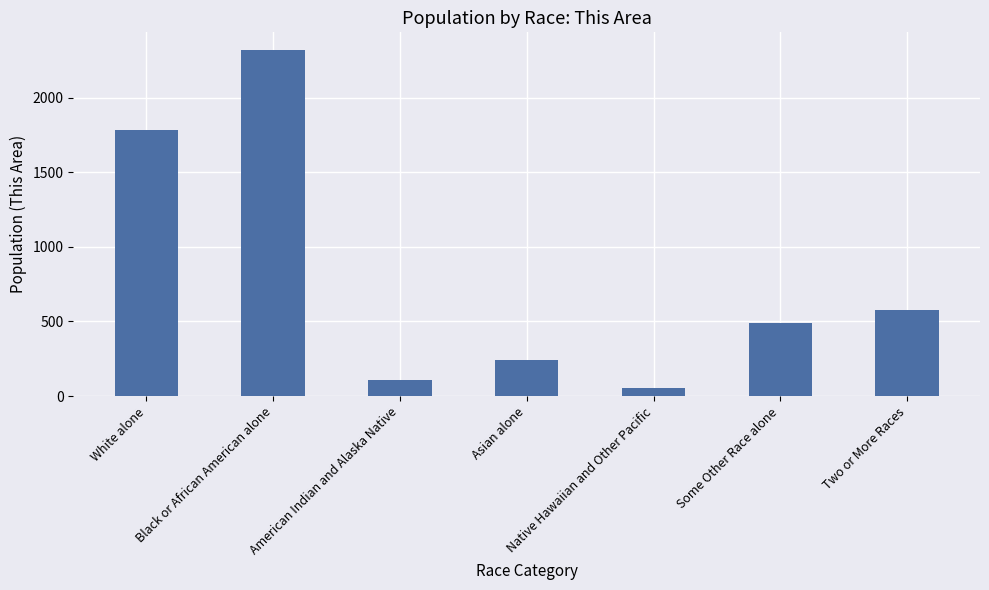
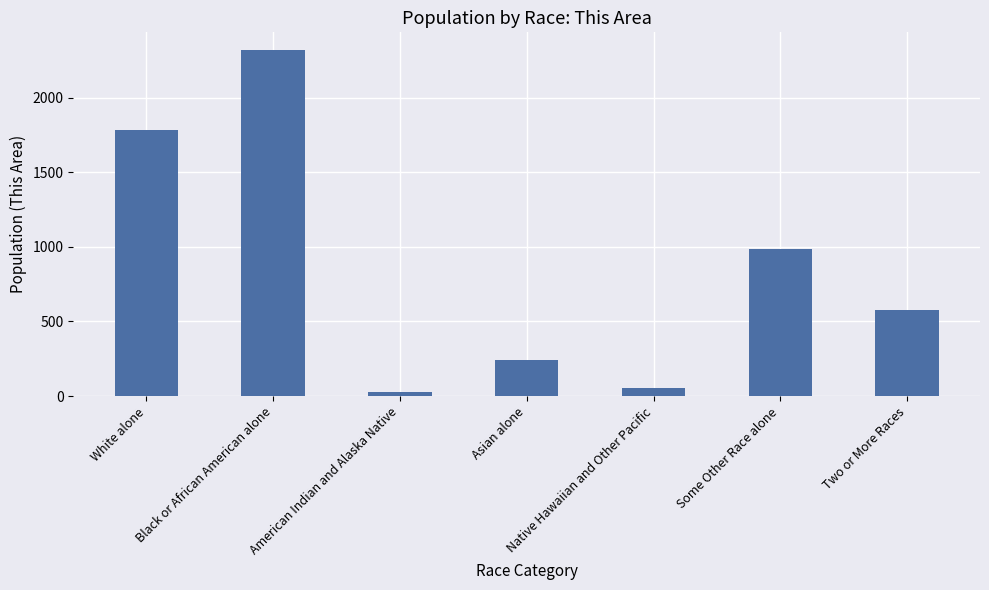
  {
    "White alone": 1790,
    "Black or African American alone": 2320,
-   "American Indian and Alaska Native": 110,
+   "American Indian and Alaska Native": 30,
    "Asian alone": 240,
    "Native Hawaiian and Other Pacific": 60,
-   "Some Other Race alone": 490,
+   "Some Other Race alone": 990,
    "Two or More Races": 580
  }
